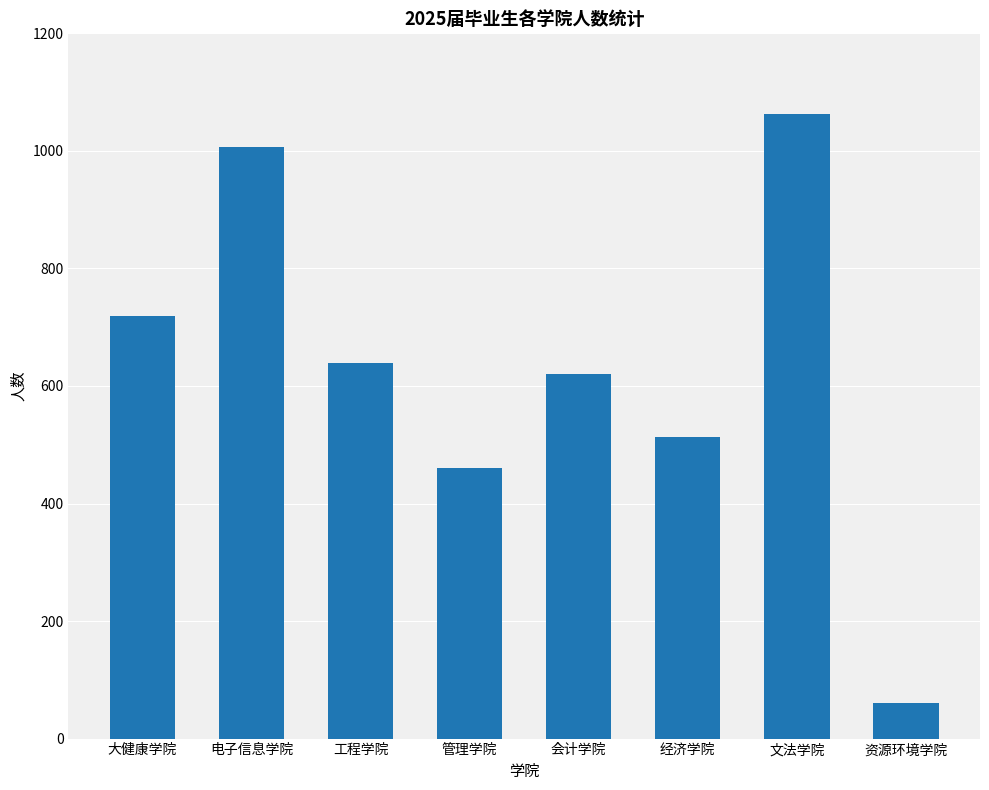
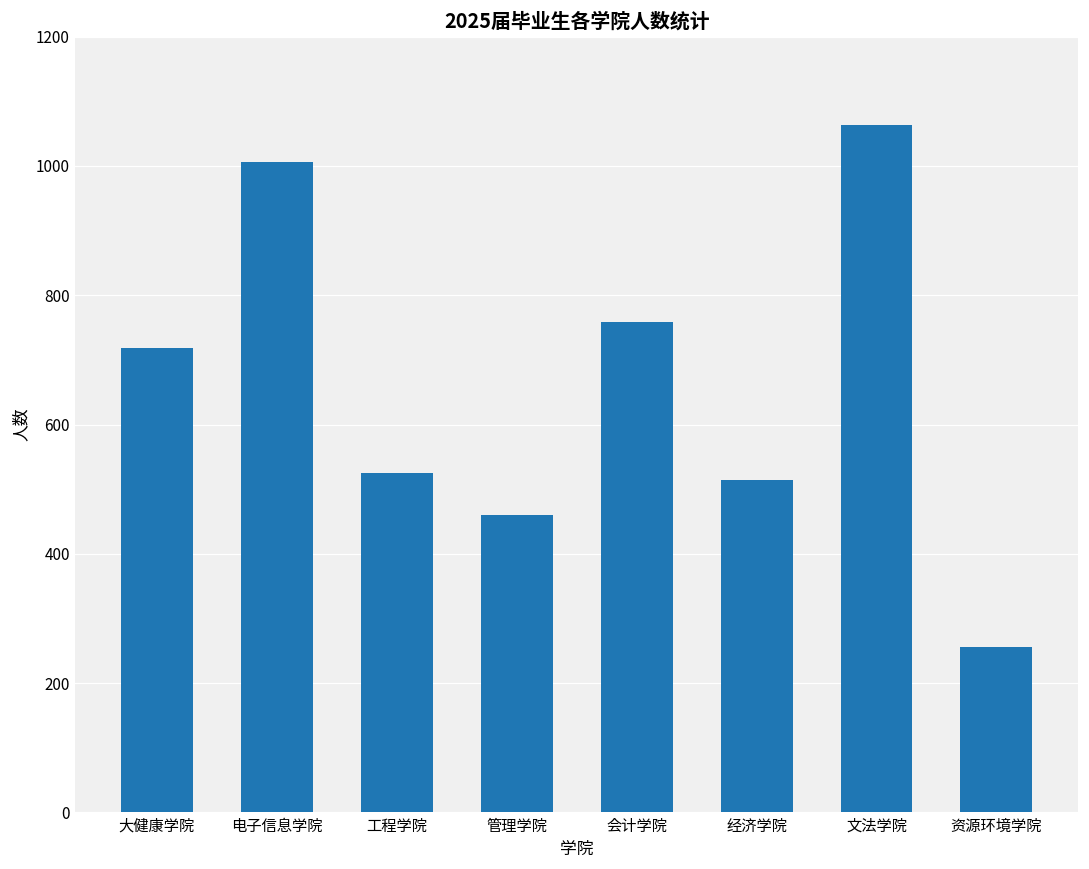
  {
    "大健康学院": 720,
    "电子信息学院": 1010,
-   "工程学院": 640,
+   "工程学院": 530,
    "管理学院": 460,
-   "会计学院": 620,
+   "会计学院": 760,
    "经济学院": 510,
    "文法学院": 1060,
-   "资源环境学院": 60
+   "资源环境学院": 260
  }
